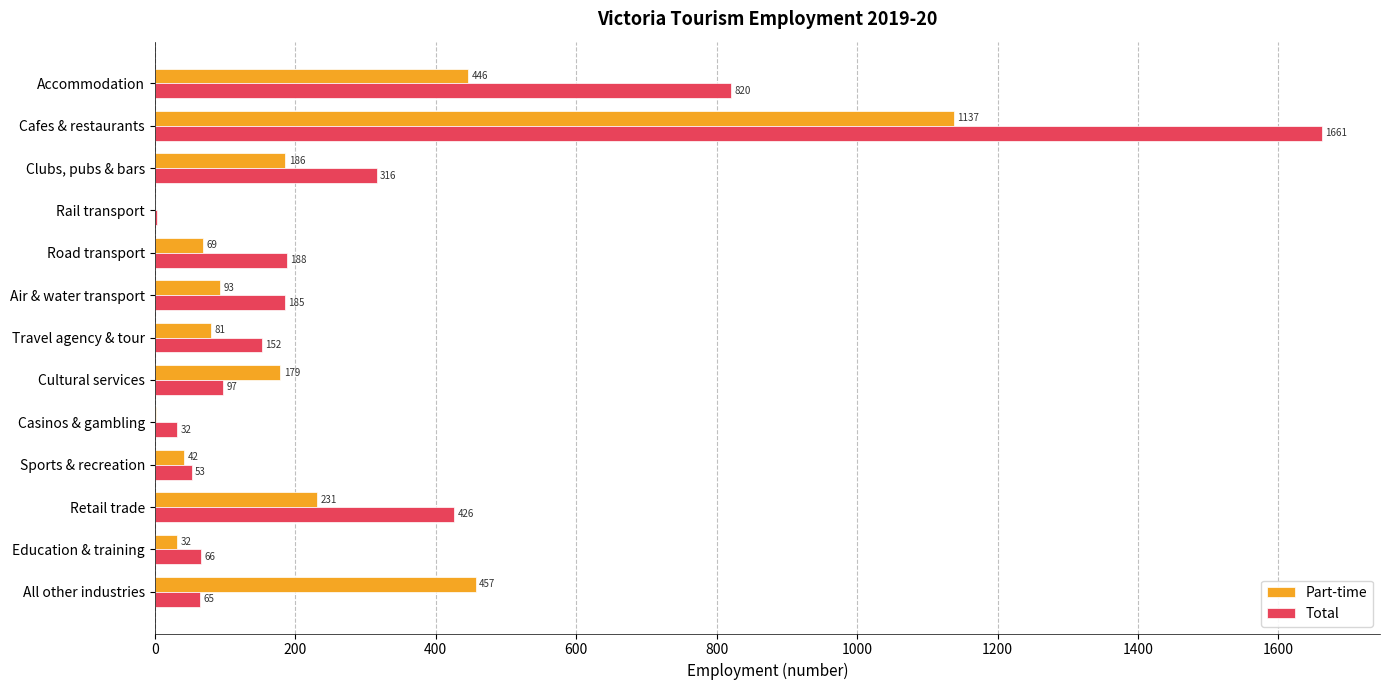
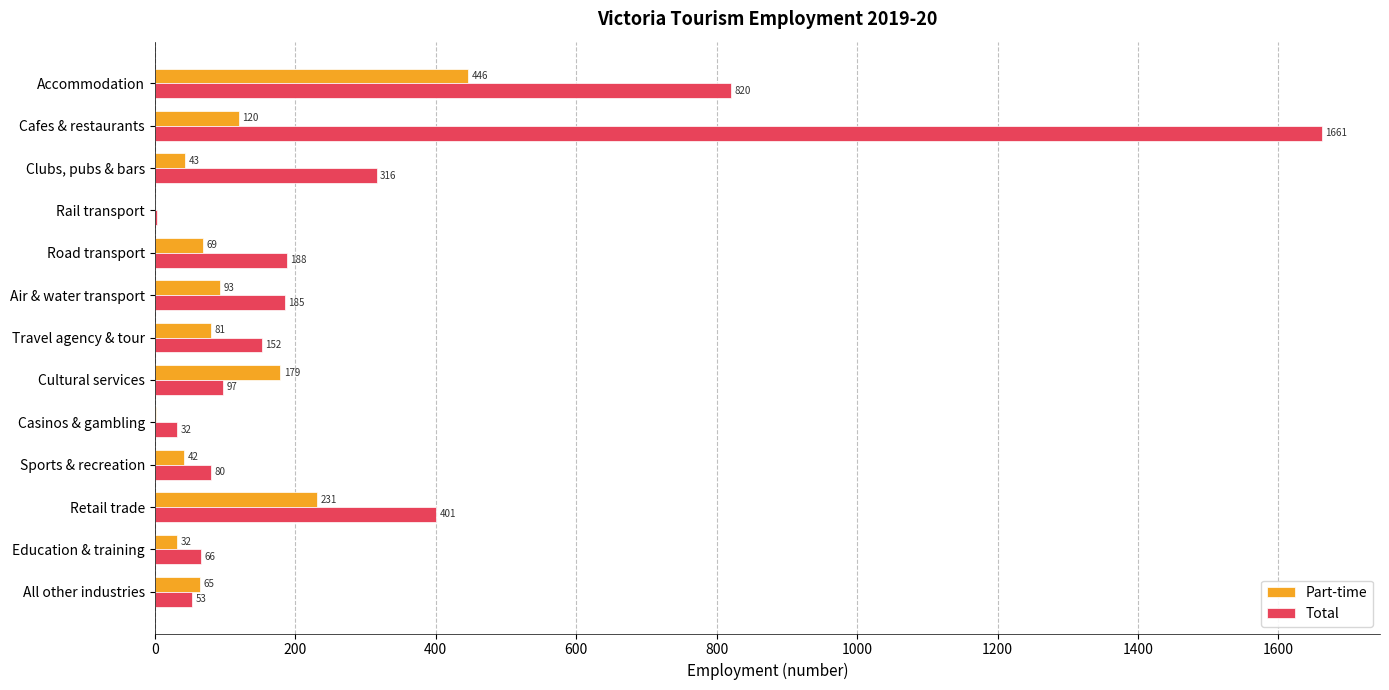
  {
    "Part-time": {
      "Accommodation": 446,
-     "Cafes & restaurants": 1137,
-     "Clubs, pubs & bars": 186,
+     "Cafes & restaurants": 120,
+     "Clubs, pubs & bars": 43,
      "Road transport": 69,
      "Air & water transport": 93,
      "Travel agency & tour": 81,
      "Cultural services": 179,
      "Sports & recreation": 42,
      "Retail trade": 231,
      "Education & training": 32,
-     "All other industries": 457
+     "All other industries": 65
    },
    "Total": {
      "Accommodation": 820,
      "Cafes & restaurants": 1661,
      "Clubs, pubs & bars": 316,
      "Road transport": 188,
      "Air & water transport": 185,
      "Travel agency & tour": 152,
      "Cultural services": 97,
      "Casinos & gambling": 32,
-     "Sports & recreation": 53,
-     "Retail trade": 426,
+     "Sports & recreation": 80,
+     "Retail trade": 401,
      "Education & training": 66,
-     "All other industries": 65
+     "All other industries": 53
    }
  }
